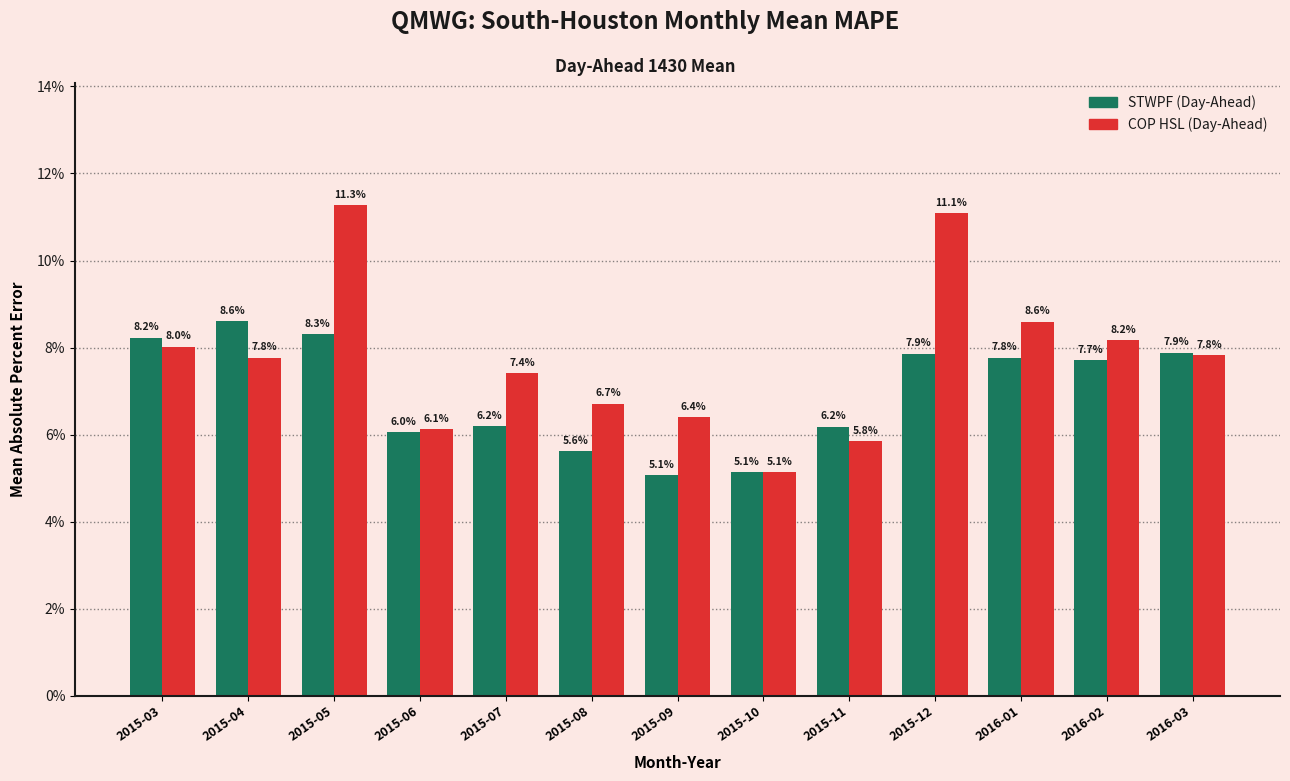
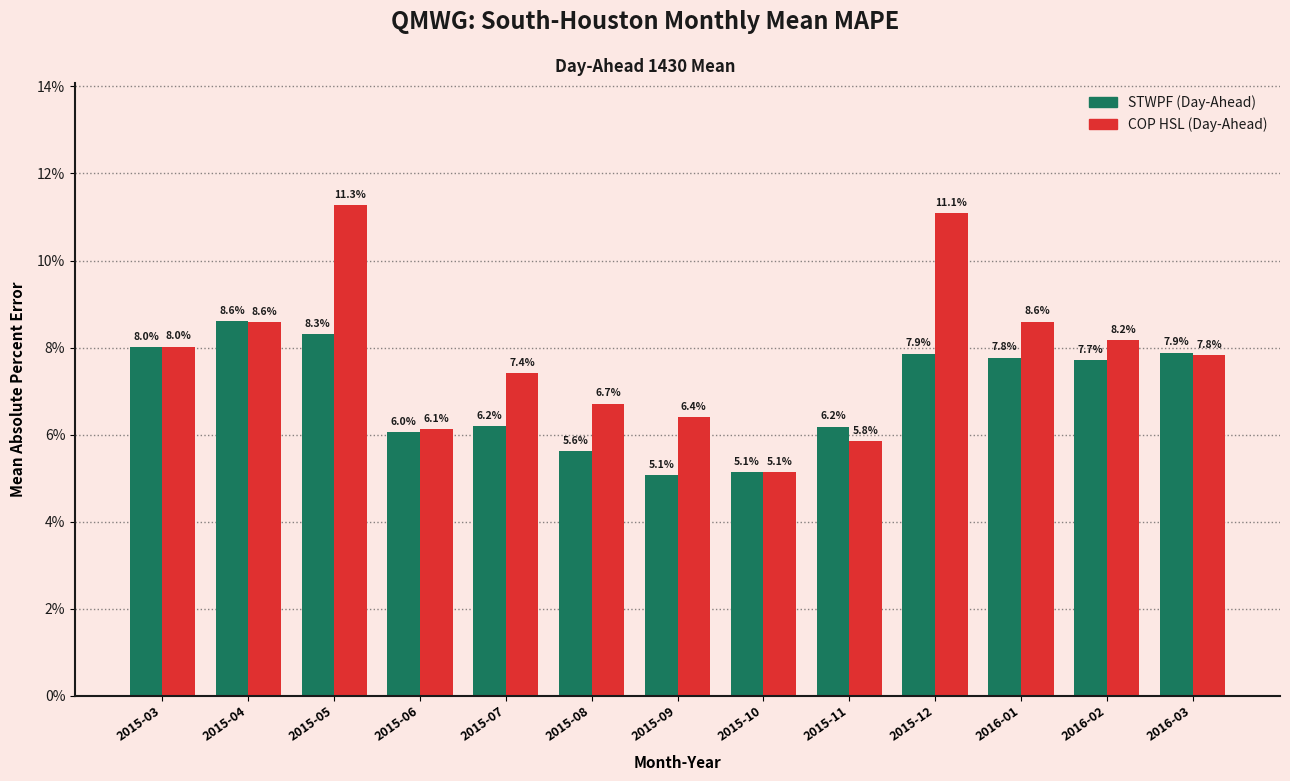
  {
    "STWPF (Day-Ahead)": {
-     "2015-03": "8.2%",
+     "2015-03": "8.0%",
      "2015-04": "8.6%",
      "2015-05": "8.3%",
      "2015-06": "6.0%",
      "2015-07": "6.2%",
      "2015-08": "5.6%",
      "2015-09": "5.1%",
      "2015-10": "5.1%",
      "2015-11": "6.2%",
      "2015-12": "7.9%",
      "2016-01": "7.8%",
      "2016-02": "7.7%",
      "2016-03": "7.9%"
    },
    "COP HSL (Day-Ahead)": {
      "2015-03": "8.0%",
-     "2015-04": "7.8%",
+     "2015-04": "8.6%",
      "2015-05": "11.3%",
      "2015-06": "6.1%",
      "2015-07": "7.4%",
      "2015-08": "6.7%",
      "2015-09": "6.4%",
      "2015-10": "5.1%",
      "2015-11": "5.8%",
      "2015-12": "11.1%",
      "2016-01": "8.6%",
      "2016-02": "8.2%",
      "2016-03": "7.8%"
    }
  }
